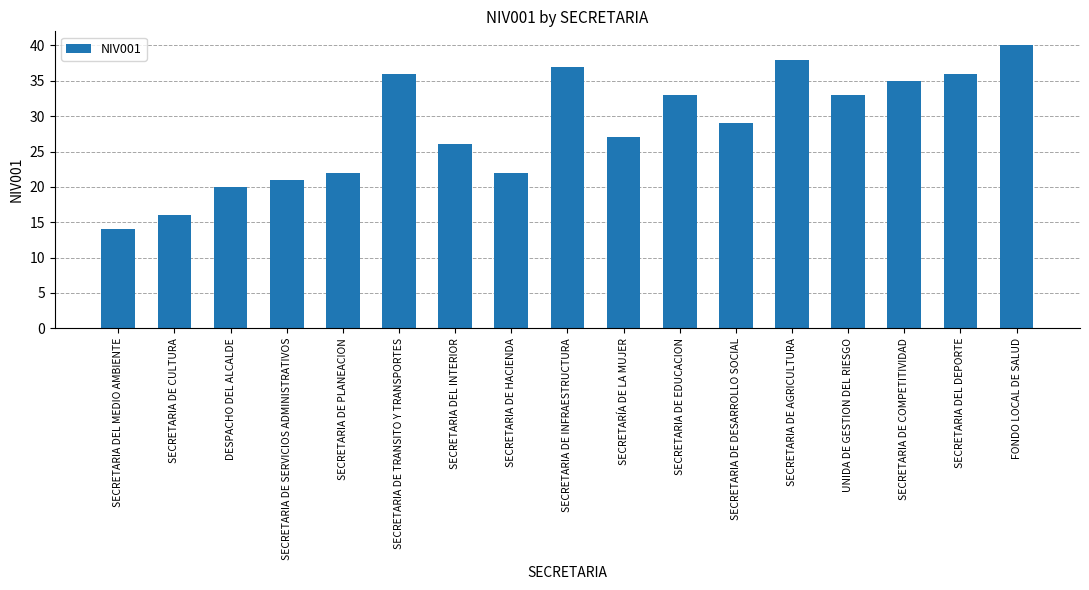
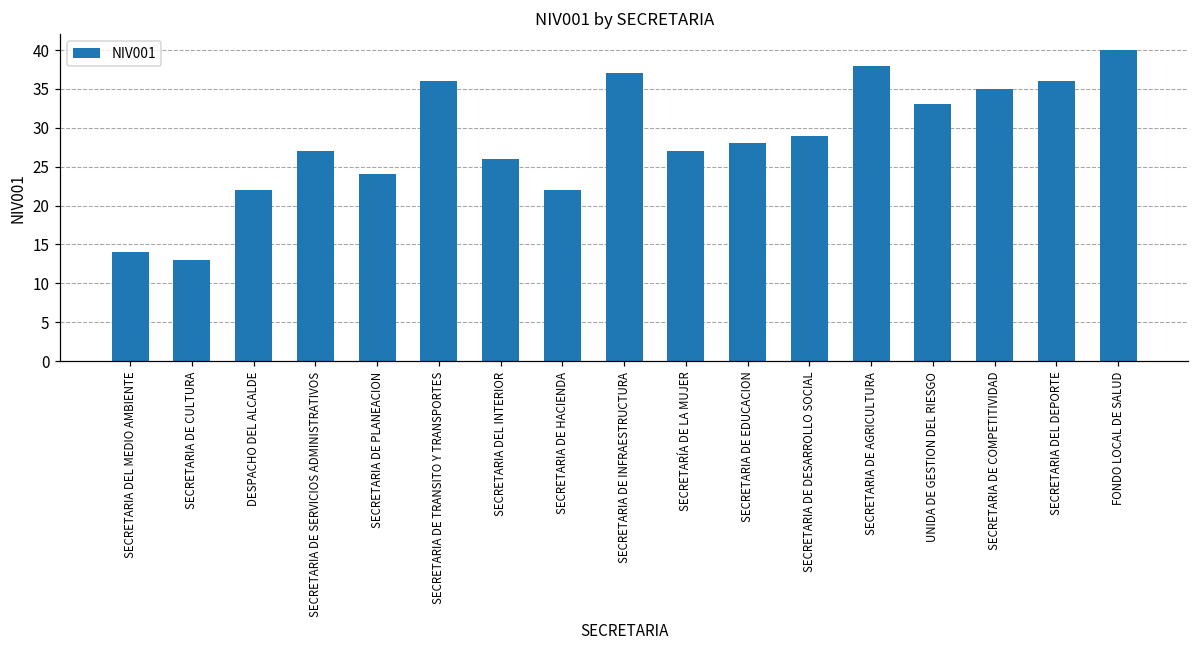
  {
    "SECRETARIA DEL MEDIO AMBIENTE": 14,
-   "SECRETARIA DE CULTURA": 16,
-   "DESPACHO DEL ALCALDE": 20,
-   "SECRETARIA DE SERVICIOS ADMINISTRATIVOS": 21,
-   "SECRETARIA DE PLANEACION": 22,
+   "SECRETARIA DE CULTURA": 13,
+   "DESPACHO DEL ALCALDE": 22,
+   "SECRETARIA DE SERVICIOS ADMINISTRATIVOS": 27,
+   "SECRETARIA DE PLANEACION": 24,
    "SECRETARIA DE TRANSITO Y TRANSPORTES": 36,
    "SECRETARIA DEL INTERIOR": 26,
    "SECRETARIA DE HACIENDA": 22,
    "SECRETARIA DE INFRAESTRUCTURA": 37,
    "SECRETARÍA DE LA MUJER": 27,
-   "SECRETARIA DE EDUCACION": 33,
+   "SECRETARIA DE EDUCACION": 28,
    "SECRETARIA DE DESARROLLO SOCIAL": 29,
    "SECRETARIA DE AGRICULTURA": 38,
    "UNIDA DE GESTION DEL RIESGO": 33,
    "SECRETARIA DE COMPETITIVIDAD": 35,
    "SECRETARIA DEL DEPORTE": 36,
    "FONDO LOCAL DE SALUD": 40
  }
